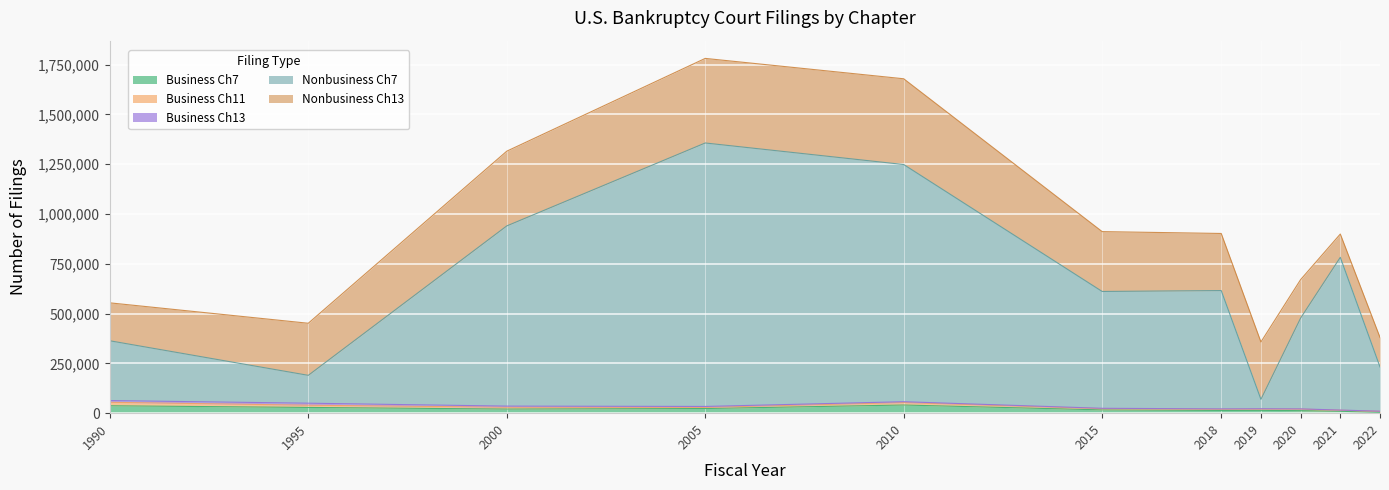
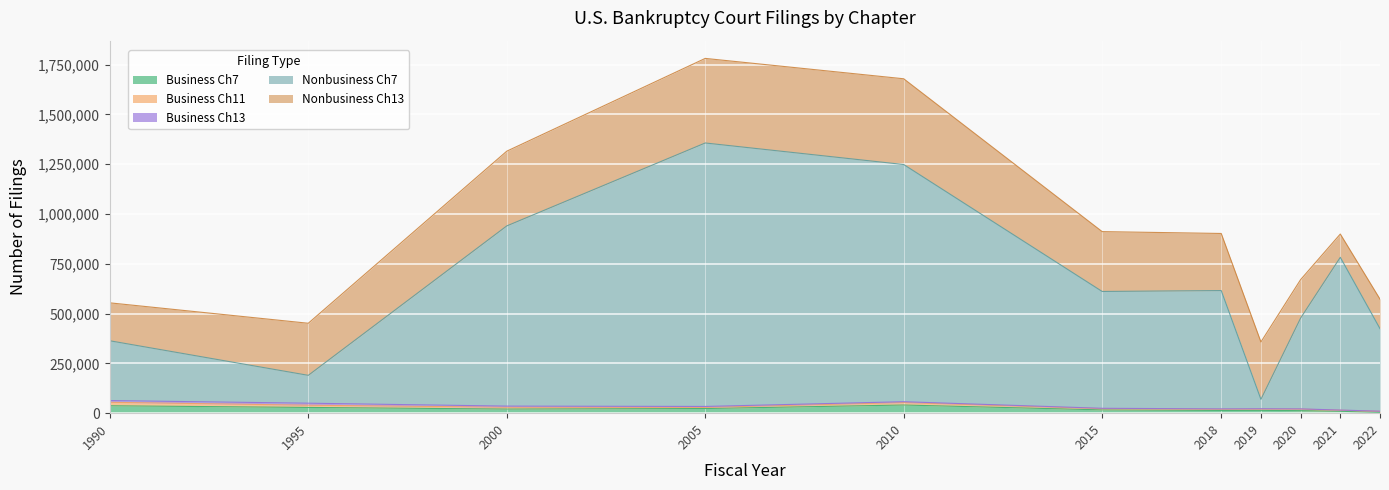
  {
    "Business Ch7": {
      "1990": "40,000"
    },
    "Nonbusiness Ch7": {
      "1990": "300,000",
      "1995": "140,000",
      "2000": "900,000",
      "2005": "1,320,000",
      "2010": "1,190,000",
      "2015": "590,000",
      "2018": "590,000",
      "2019": "50,000",
      "2020": "460,000",
      "2021": "770,000",
-     "2022": "220,000"
+     "2022": "410,000"
    }
  }
